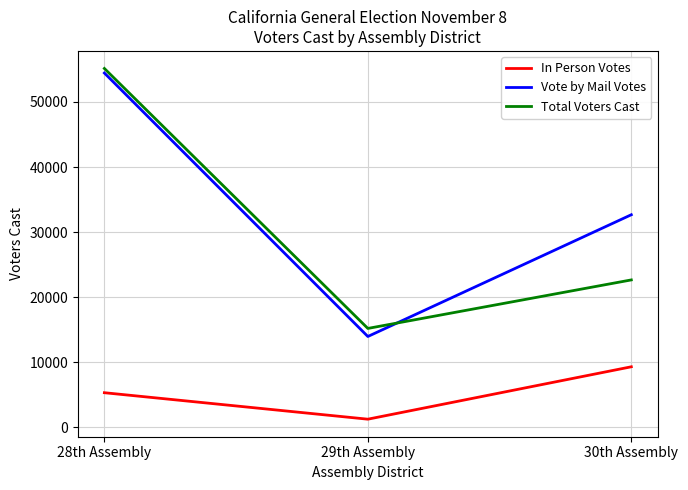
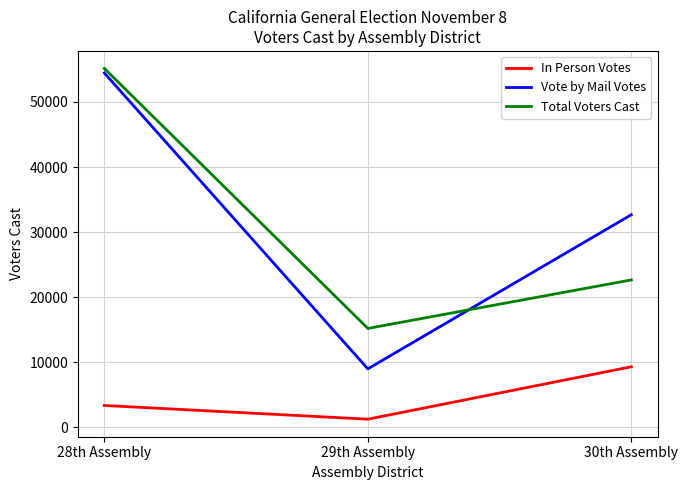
  {
    "In Person Votes": {
-     "28th Assembly": 5000,
+     "28th Assembly": 3000,
      "29th Assembly": 1000,
      "30th Assembly": 9000
    },
    "Vote by Mail Votes": {
      "28th Assembly": 54000,
-     "29th Assembly": 14000,
+     "29th Assembly": 9000,
      "30th Assembly": 33000
    },
    "Total Voters Cast": {
      "28th Assembly": 55000,
      "29th Assembly": 15000,
      "30th Assembly": 23000
    }
  }
